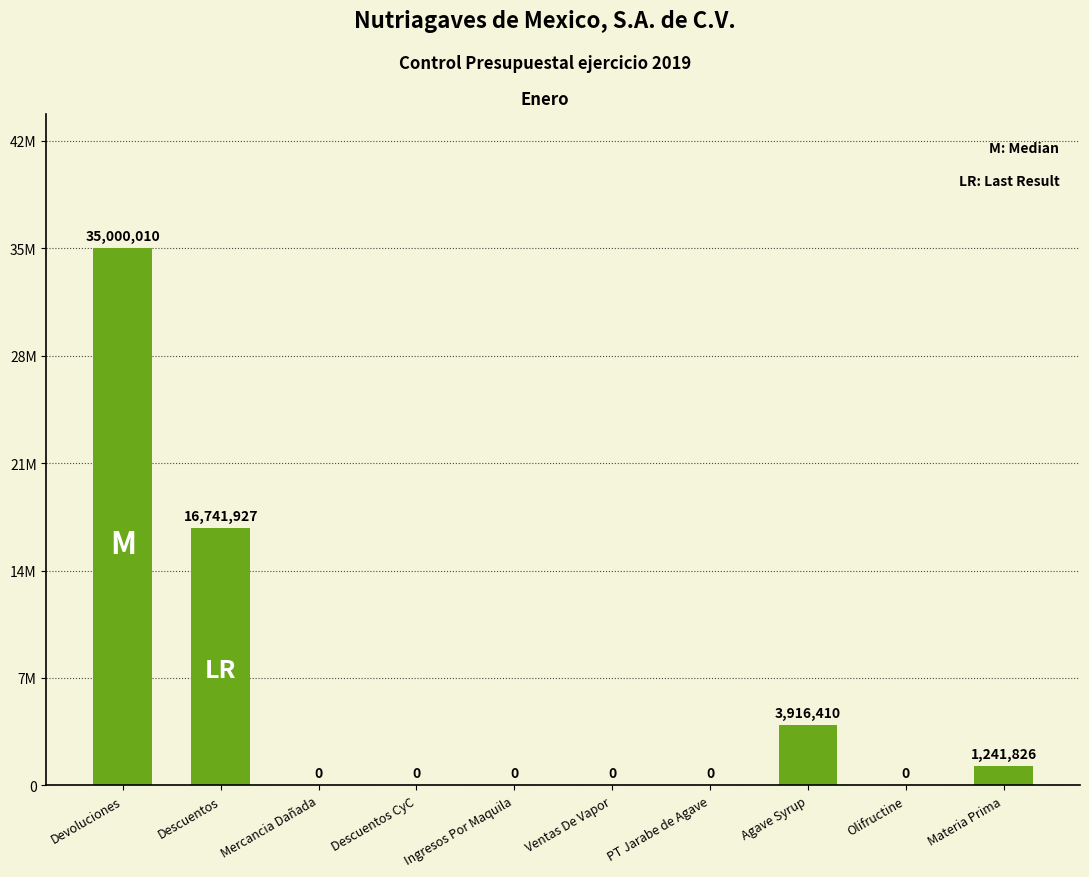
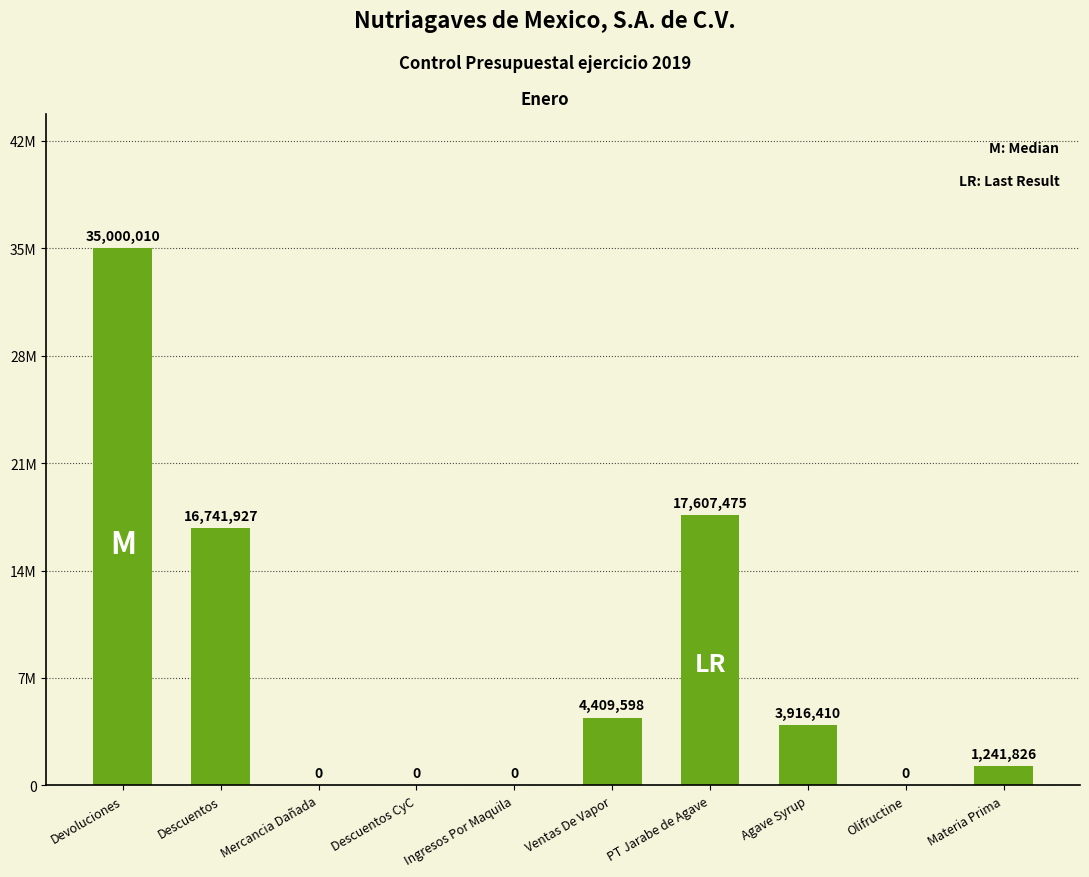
  {
    "Devoluciones": "35,000,010",
    "Descuentos": "16,741,927",
    "Mercancia Dañada": "0",
    "Descuentos CyC": "0",
    "Ingresos Por Maquila": "0",
-   "Ventas De Vapor": "0",
-   "PT Jarabe de Agave": "0",
+   "Ventas De Vapor": "4,409,598",
+   "PT Jarabe de Agave": "17,607,475",
    "Agave Syrup": "3,916,410",
    "Olifructine": "0",
    "Materia Prima": "1,241,826"
  }
